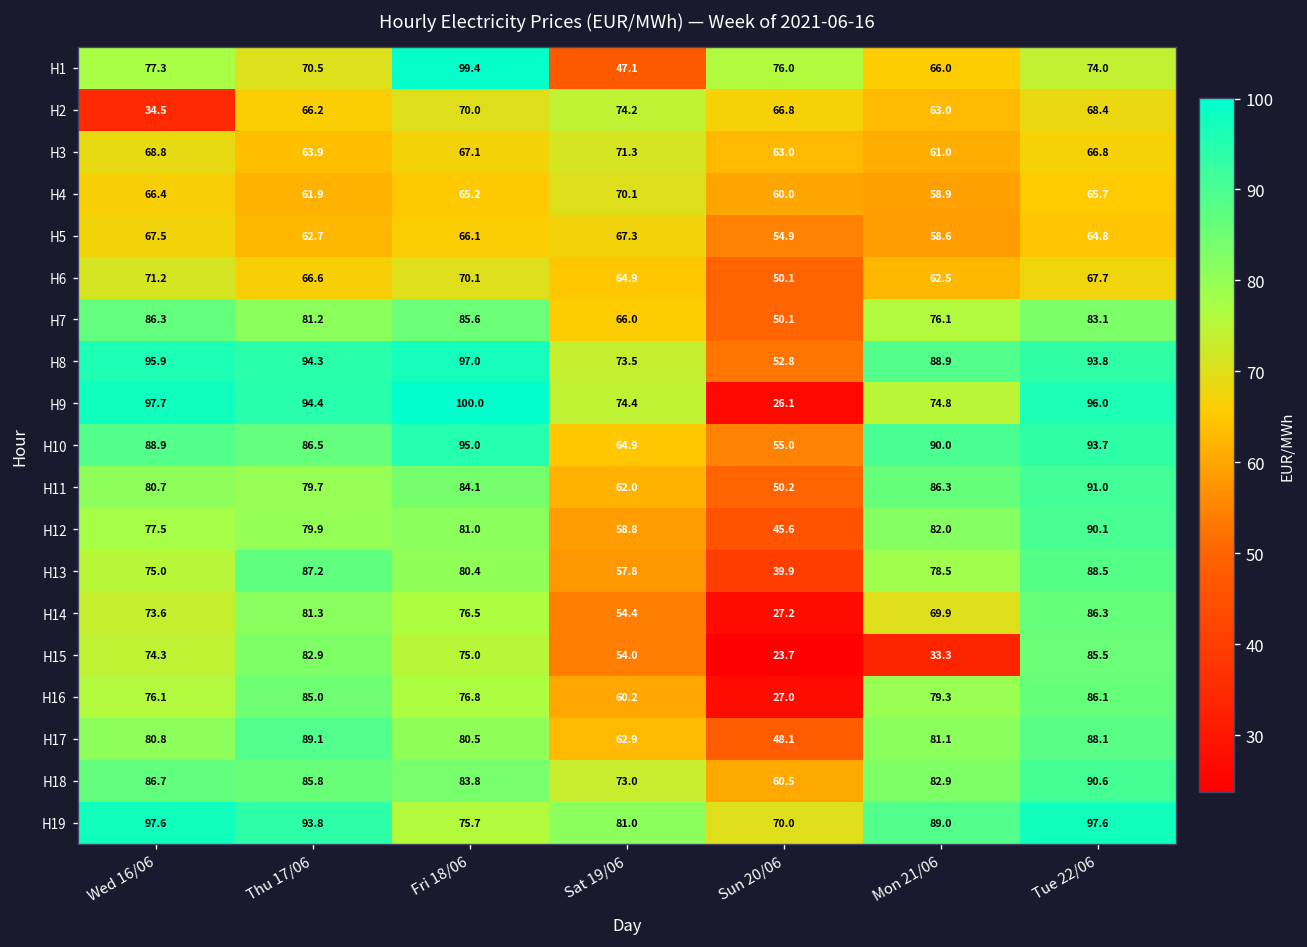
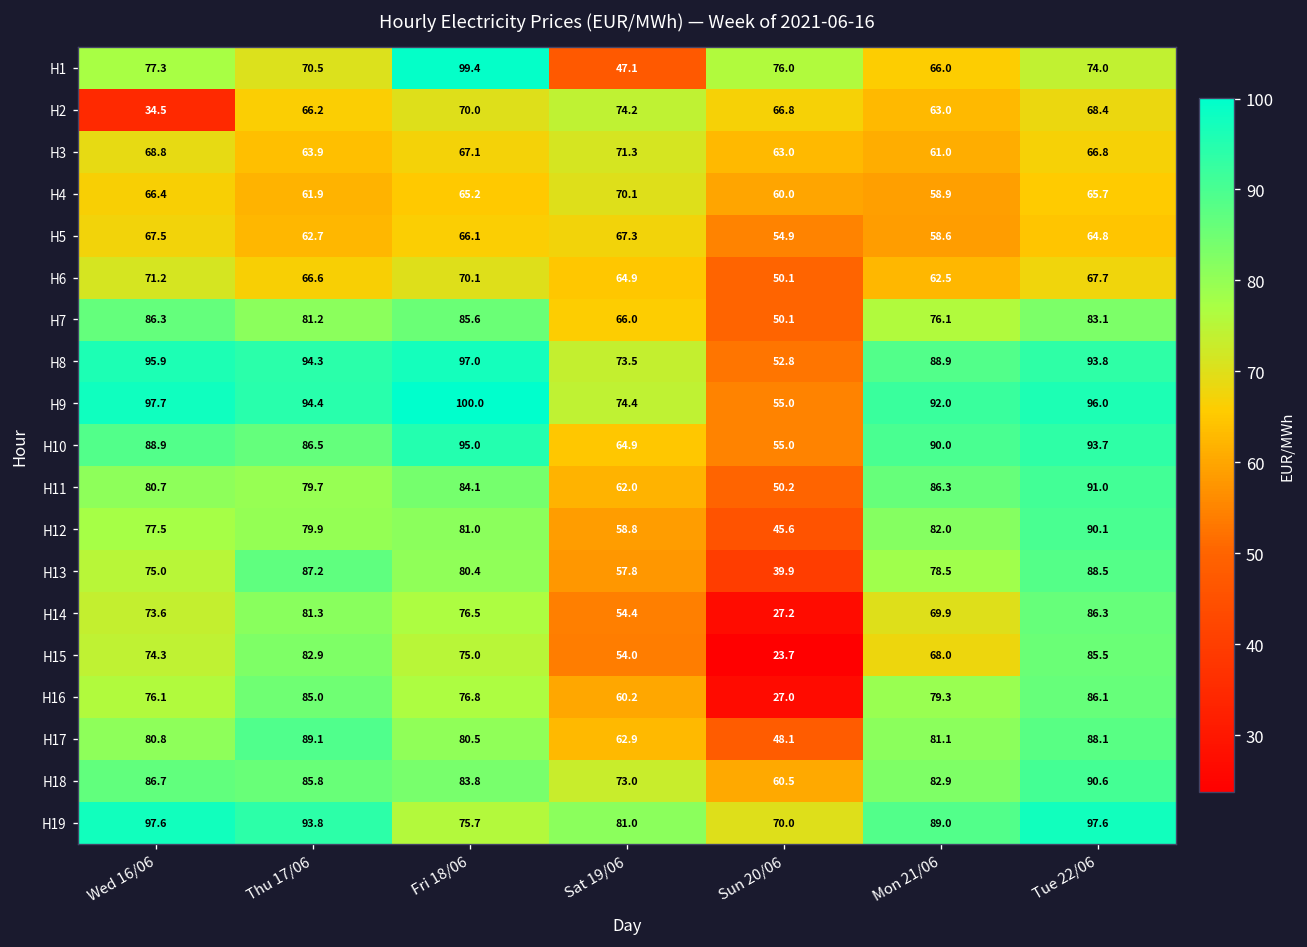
  {
    "H1": {
      "Wed 16/06": 77.3,
      "Thu 17/06": 70.5,
      "Fri 18/06": 99.4,
      "Sat 19/06": 47.1,
      "Sun 20/06": 76.0,
      "Mon 21/06": 66.0,
      "Tue 22/06": 74.0
    },
    "H2": {
      "Wed 16/06": 34.5,
      "Thu 17/06": 66.2,
      "Fri 18/06": 70.0,
      "Sat 19/06": 74.2,
      "Sun 20/06": 66.8,
      "Mon 21/06": 63.0,
      "Tue 22/06": 68.4
    },
    "H3": {
      "Wed 16/06": 68.8,
      "Thu 17/06": 63.9,
      "Fri 18/06": 67.1,
      "Sat 19/06": 71.3,
      "Sun 20/06": 63.0,
      "Mon 21/06": 61.0,
      "Tue 22/06": 66.8
    },
    "H4": {
      "Wed 16/06": 66.4,
      "Thu 17/06": 61.9,
      "Fri 18/06": 65.2,
      "Sat 19/06": 70.1,
      "Sun 20/06": 60.0,
      "Mon 21/06": 58.9,
      "Tue 22/06": 65.7
    },
    "H5": {
      "Wed 16/06": 67.5,
      "Thu 17/06": 62.7,
      "Fri 18/06": 66.1,
      "Sat 19/06": 67.3,
      "Sun 20/06": 54.9,
      "Mon 21/06": 58.6,
      "Tue 22/06": 64.8
    },
    "H6": {
      "Wed 16/06": 71.2,
      "Thu 17/06": 66.6,
      "Fri 18/06": 70.1,
      "Sat 19/06": 64.9,
      "Sun 20/06": 50.1,
      "Mon 21/06": 62.5,
      "Tue 22/06": 67.7
    },
    "H7": {
      "Wed 16/06": 86.3,
      "Thu 17/06": 81.2,
      "Fri 18/06": 85.6,
      "Sat 19/06": 66.0,
      "Sun 20/06": 50.1,
      "Mon 21/06": 76.1,
      "Tue 22/06": 83.1
    },
    "H8": {
      "Wed 16/06": 95.9,
      "Thu 17/06": 94.3,
      "Fri 18/06": 97.0,
      "Sat 19/06": 73.5,
      "Sun 20/06": 52.8,
      "Mon 21/06": 88.9,
      "Tue 22/06": 93.8
    },
    "H9": {
      "Wed 16/06": 97.7,
      "Thu 17/06": 94.4,
      "Fri 18/06": 100.0,
      "Sat 19/06": 74.4,
-     "Sun 20/06": 26.1,
-     "Mon 21/06": 74.8,
+     "Sun 20/06": 55.0,
+     "Mon 21/06": 92.0,
      "Tue 22/06": 96.0
    },
    "H10": {
      "Wed 16/06": 88.9,
      "Thu 17/06": 86.5,
      "Fri 18/06": 95.0,
      "Sat 19/06": 64.9,
      "Sun 20/06": 55.0,
      "Mon 21/06": 90.0,
      "Tue 22/06": 93.7
    },
    "H11": {
      "Wed 16/06": 80.7,
      "Thu 17/06": 79.7,
      "Fri 18/06": 84.1,
      "Sat 19/06": 62.0,
      "Sun 20/06": 50.2,
      "Mon 21/06": 86.3,
      "Tue 22/06": 91.0
    },
    "H12": {
      "Wed 16/06": 77.5,
      "Thu 17/06": 79.9,
      "Fri 18/06": 81.0,
      "Sat 19/06": 58.8,
      "Sun 20/06": 45.6,
      "Mon 21/06": 82.0,
      "Tue 22/06": 90.1
    },
    "H13": {
      "Wed 16/06": 75.0,
      "Thu 17/06": 87.2,
      "Fri 18/06": 80.4,
      "Sat 19/06": 57.8,
      "Sun 20/06": 39.9,
      "Mon 21/06": 78.5,
      "Tue 22/06": 88.5
    },
    "H14": {
      "Wed 16/06": 73.6,
      "Thu 17/06": 81.3,
      "Fri 18/06": 76.5,
      "Sat 19/06": 54.4,
      "Sun 20/06": 27.2,
      "Mon 21/06": 69.9,
      "Tue 22/06": 86.3
    },
    "H15": {
      "Wed 16/06": 74.3,
      "Thu 17/06": 82.9,
      "Fri 18/06": 75.0,
      "Sat 19/06": 54.0,
      "Sun 20/06": 23.7,
-     "Mon 21/06": 33.3,
+     "Mon 21/06": 68.0,
      "Tue 22/06": 85.5
    },
    "H16": {
      "Wed 16/06": 76.1,
      "Thu 17/06": 85.0,
      "Fri 18/06": 76.8,
      "Sat 19/06": 60.2,
      "Sun 20/06": 27.0,
      "Mon 21/06": 79.3,
      "Tue 22/06": 86.1
    },
    "H17": {
      "Wed 16/06": 80.8,
      "Thu 17/06": 89.1,
      "Fri 18/06": 80.5,
      "Sat 19/06": 62.9,
      "Sun 20/06": 48.1,
      "Mon 21/06": 81.1,
      "Tue 22/06": 88.1
    },
    "H18": {
      "Wed 16/06": 86.7,
      "Thu 17/06": 85.8,
      "Fri 18/06": 83.8,
      "Sat 19/06": 73.0,
      "Sun 20/06": 60.5,
      "Mon 21/06": 82.9,
      "Tue 22/06": 90.6
    },
    "H19": {
      "Wed 16/06": 97.6,
      "Thu 17/06": 93.8,
      "Fri 18/06": 75.7,
      "Sat 19/06": 81.0,
      "Sun 20/06": 70.0,
      "Mon 21/06": 89.0,
      "Tue 22/06": 97.6
    }
  }
